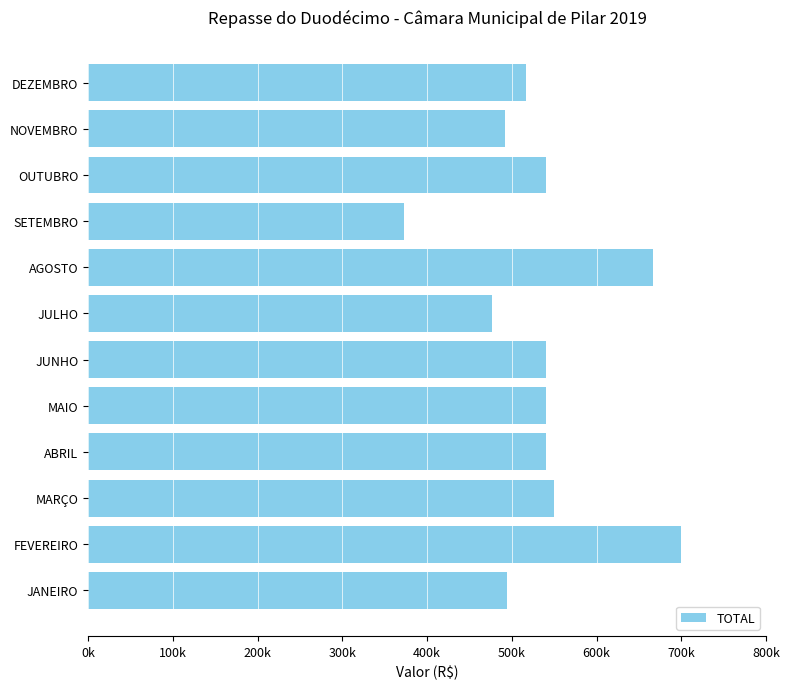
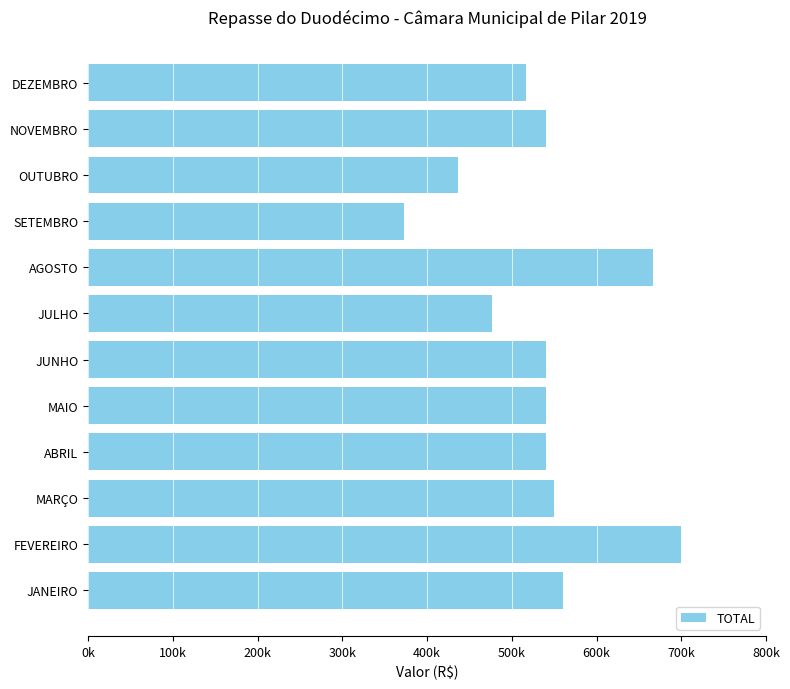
  {
    "DEZEMBRO": 520000,
-   "NOVEMBRO": 490000,
-   "OUTUBRO": 540000,
+   "NOVEMBRO": 540000,
+   "OUTUBRO": 440000,
    "SETEMBRO": 370000,
    "AGOSTO": 670000,
    "JULHO": 480000,
    "JUNHO": 540000,
    "MAIO": 540000,
    "ABRIL": 540000,
    "MARÇO": 550000,
    "FEVEREIRO": 700000,
-   "JANEIRO": 490000
+   "JANEIRO": 560000
  }
